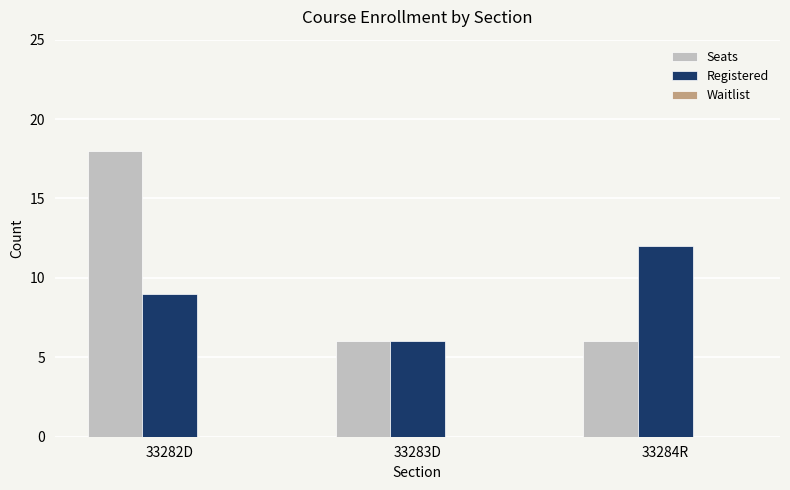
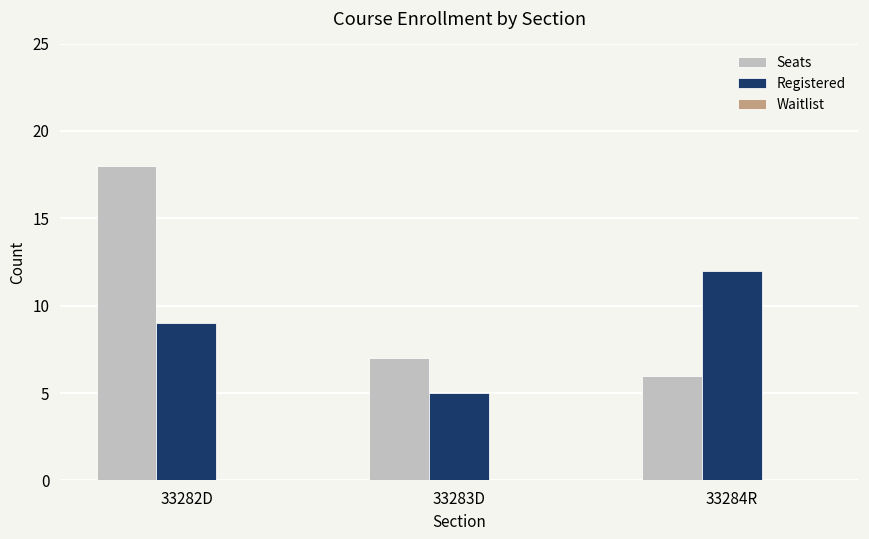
  {
    "Seats": {
      "33282D": 18,
-     "33283D": 6,
+     "33283D": 7,
      "33284R": 6
    },
    "Registered": {
      "33282D": 9,
-     "33283D": 6,
+     "33283D": 5,
      "33284R": 12
    },
    "Waitlist": {
      "33282D": 0,
      "33283D": 0,
      "33284R": 0
    }
  }
